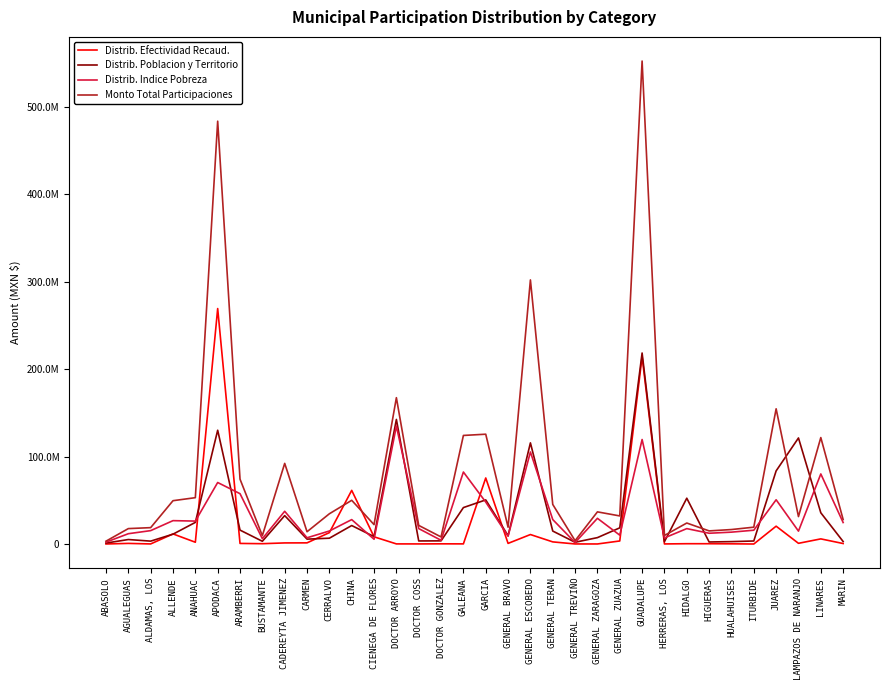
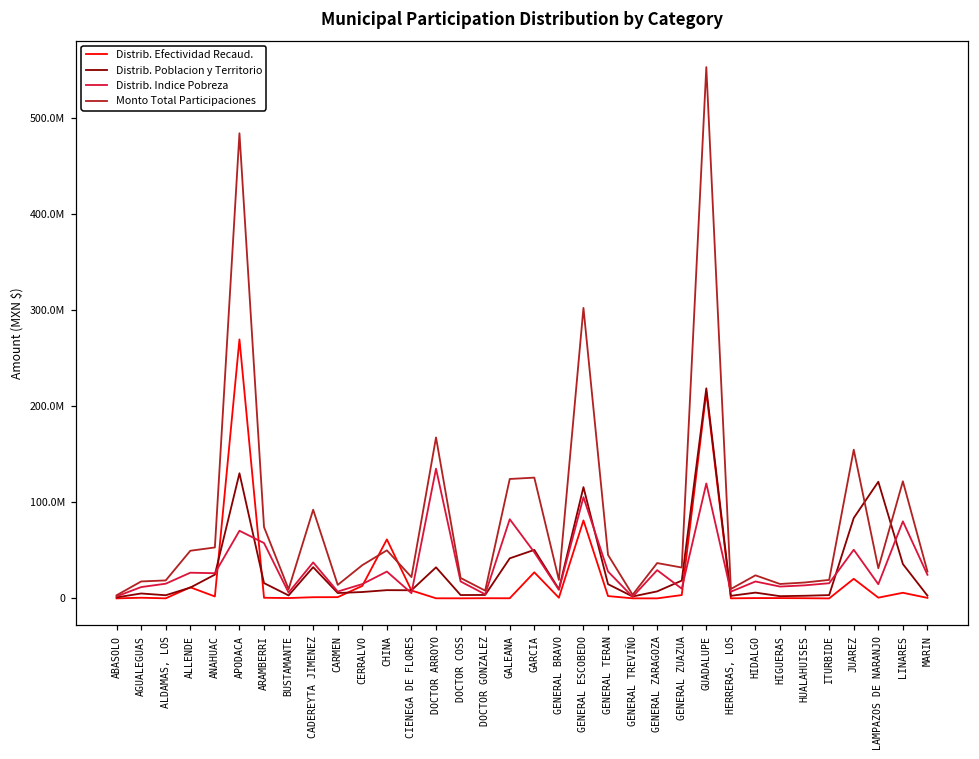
  {
    "Distrib. Efectividad Recaud.": {
      "AGUALEGUAS": 0,
      "ALDAMAS, LOS": 0,
      "ANAHUAC": 0,
      "APODACA": 270000000,
      "ARAMBERRI": 0,
      "CADEREYTA JIMENEZ": 0,
      "CARMEN": 0,
      "CHINA": 60000000,
      "DOCTOR ARROYO": 0,
      "DOCTOR COSS": 0,
      "DOCTOR GONZALEZ": 0,
      "GALEANA": 0,
-     "GARCIA": 80000000,
+     "GARCIA": 30000000,
      "GENERAL BRAVO": 0,
-     "GENERAL ESCOBEDO": 10000000,
+     "GENERAL ESCOBEDO": 80000000,
      "GENERAL TERAN": 0,
      "GENERAL ZARAGOZA": 0,
      "GENERAL ZUAZUA": 0,
      "GUADALUPE": 210000000,
      "HIDALGO": 0,
      "ITURBIDE": 0,
      "JUAREZ": 20000000,
      "LAMPAZOS DE NARANJO": 0,
      "LINARES": 10000000
    },
    "Distrib. Poblacion y Territorio": {
      "AGUALEGUAS": 10000000,
      "ALDAMAS, LOS": 0,
      "APODACA": 130000000,
      "ARAMBERRI": 20000000,
      "CADEREYTA JIMENEZ": 30000000,
      "CERRALVO": 10000000,
-     "CHINA": 20000000,
-     "DOCTOR ARROYO": 140000000,
+     "CHINA": 10000000,
+     "DOCTOR ARROYO": 30000000,
      "DOCTOR COSS": 0,
      "GALEANA": 40000000,
      "GENERAL ESCOBEDO": 120000000,
      "GENERAL TERAN": 10000000,
      "GENERAL ZARAGOZA": 10000000,
      "GENERAL ZUAZUA": 20000000,
      "GUADALUPE": 220000000,
-     "HIDALGO": 50000000,
+     "HIDALGO": 10000000,
      "ITURBIDE": 0,
      "JUAREZ": 80000000,
      "LAMPAZOS DE NARANJO": 120000000,
      "LINARES": 40000000
    }
  }
